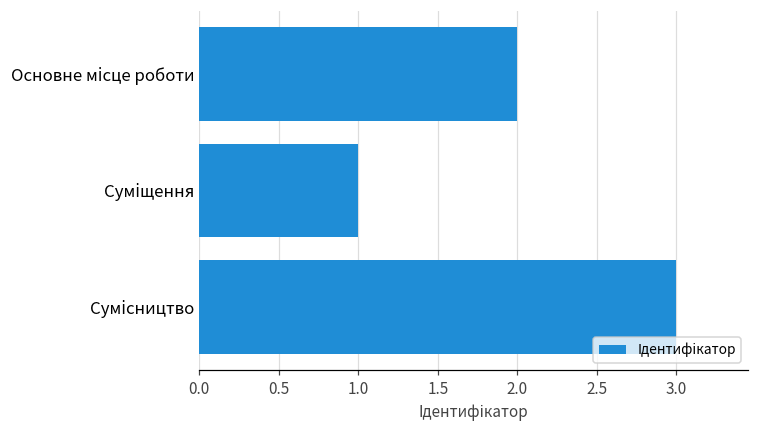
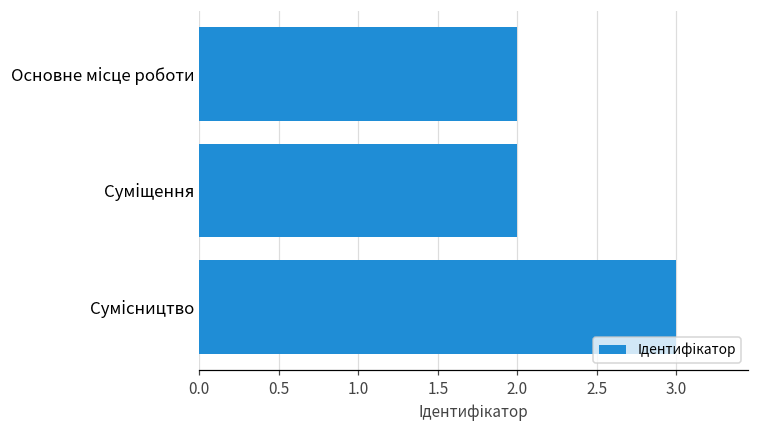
  {
    "Основне місце роботи": 2,
-   "Суміщення": 1,
+   "Суміщення": 2,
    "Сумісництво": 3
  }
